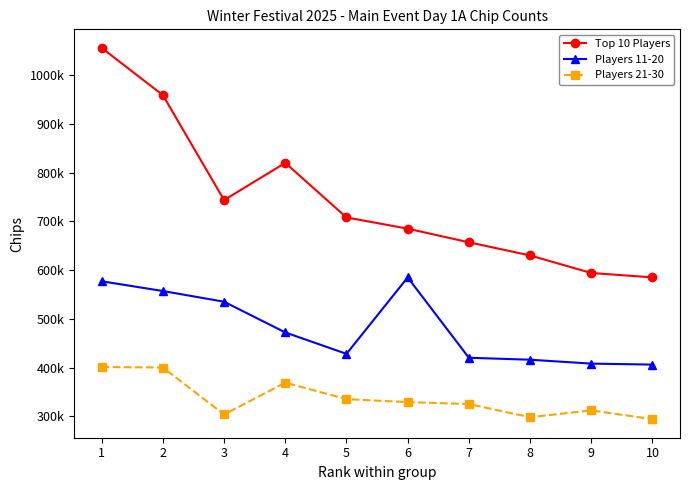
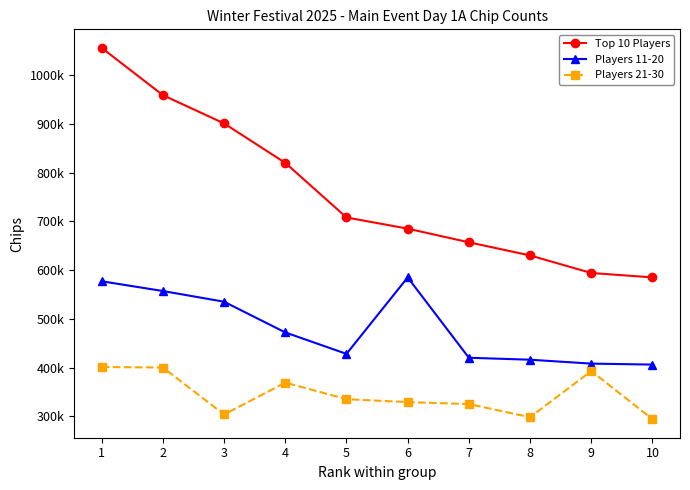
  {
    "Top 10 Players": {
      "1": 1060000,
      "2": 960000,
-     "3": 740000,
+     "3": 900000,
      "4": 820000,
      "5": 710000,
      "6": 690000,
      "7": 660000,
      "8": 630000,
      "9": 590000,
      "10": 590000
    },
    "Players 11-20": {
      "1": 580000,
      "2": 560000,
      "3": 540000,
      "4": 470000,
      "5": 430000,
      "6": 580000,
      "7": 420000,
      "8": 420000,
      "9": 410000,
      "10": 410000
    },
    "Players 21-30": {
      "1": 400000,
      "2": 400000,
      "3": 300000,
      "4": 370000,
      "5": 340000,
      "6": 330000,
      "7": 330000,
      "8": 300000,
-     "9": 310000,
+     "9": 390000,
      "10": 290000
    }
  }
